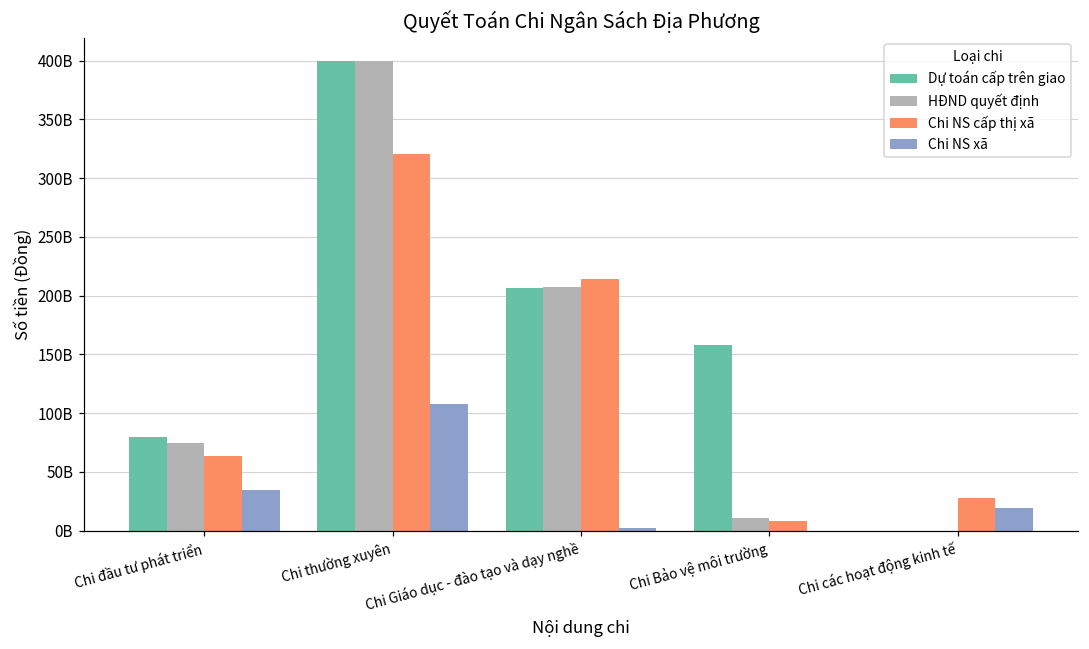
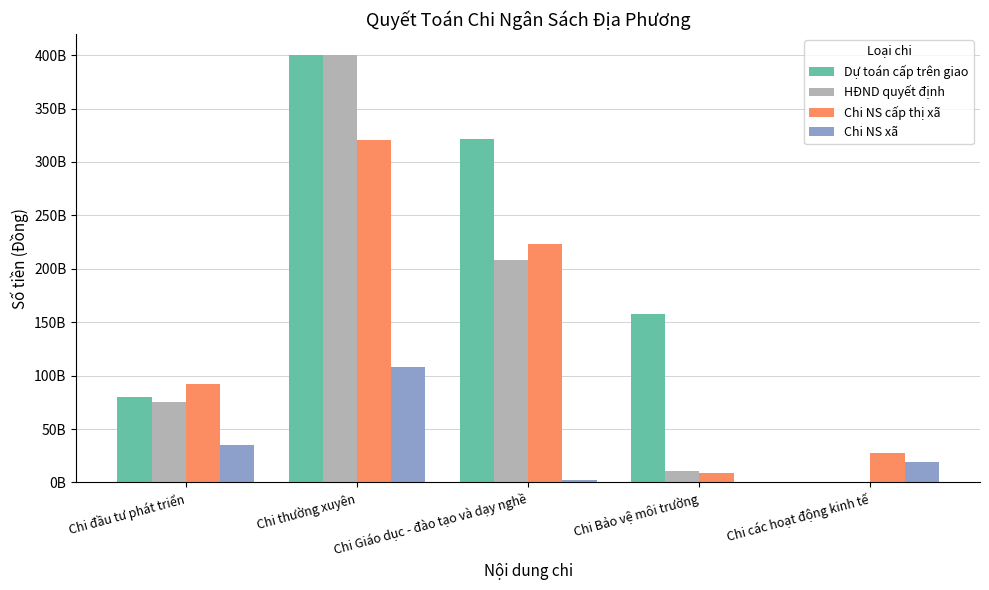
  {
    "Dự toán cấp trên giao": {
      "Chi đầu tư phát triển": 80000000000,
      "Chi thường xuyên": 400000000000,
-     "Chi Giáo dục - đào tạo và dạy nghề": 207000000000,
+     "Chi Giáo dục - đào tạo và dạy nghề": 322000000000,
      "Chi Bảo vệ môi trường": 158000000000,
      "Chi các hoạt động kinh tế": 0
    },
    "Chi NS cấp thị xã": {
-     "Chi đầu tư phát triển": 63000000000,
+     "Chi đầu tư phát triển": 92000000000,
      "Chi thường xuyên": 321000000000,
-     "Chi Giáo dục - đào tạo và dạy nghề": 214000000000,
+     "Chi Giáo dục - đào tạo và dạy nghề": 223000000000,
      "Chi Bảo vệ môi trường": 9000000000,
      "Chi các hoạt động kinh tế": 28000000000
    }
  }
